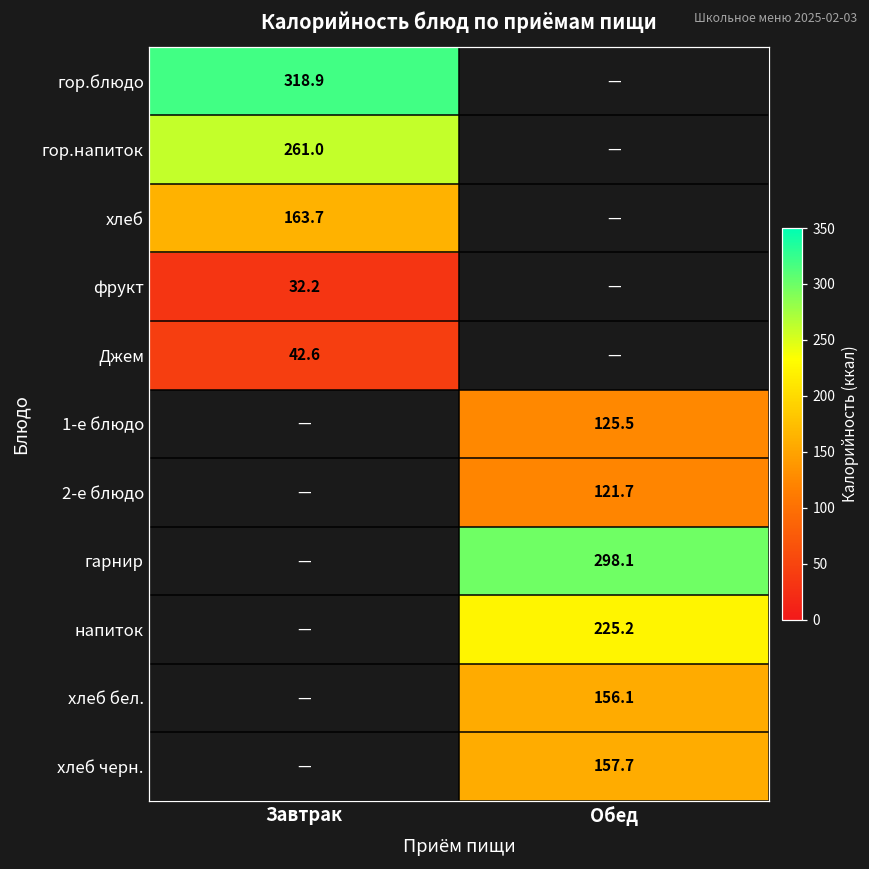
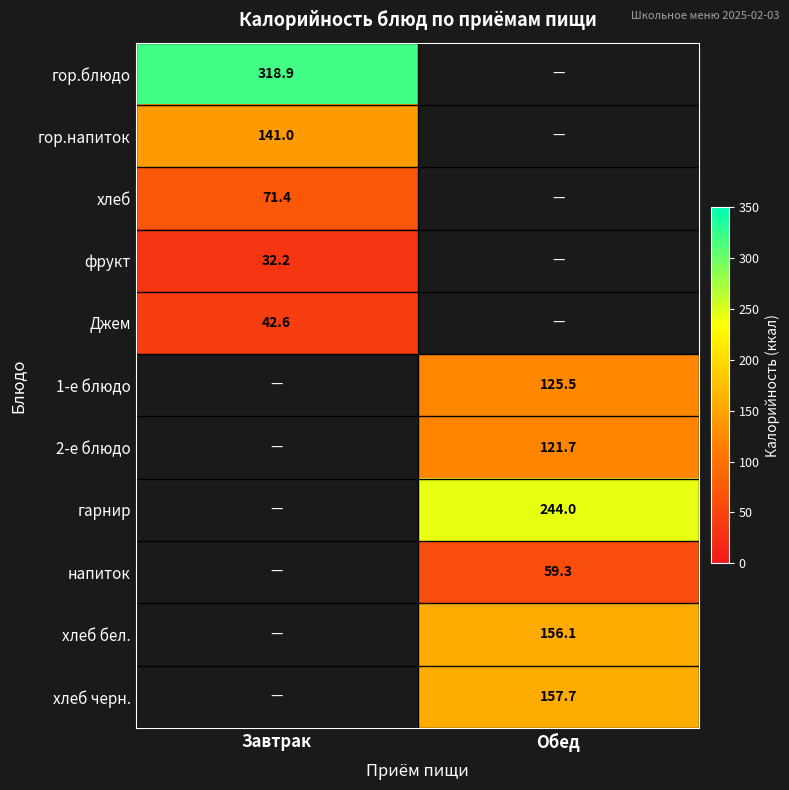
  {
    "гор.блюдо": {
      "Завтрак": 318.9
    },
    "гор.напиток": {
-     "Завтрак": 261.0
+     "Завтрак": 141.0
    },
    "хлеб": {
-     "Завтрак": 163.7
+     "Завтрак": 71.4
    },
    "фрукт": {
      "Завтрак": 32.2
    },
    "Джем": {
      "Завтрак": 42.6
    },
    "1-е блюдо": {
      "Обед": 125.5
    },
    "2-е блюдо": {
      "Обед": 121.7
    },
    "гарнир": {
-     "Обед": 298.1
+     "Обед": 244.0
    },
    "напиток": {
-     "Обед": 225.2
+     "Обед": 59.3
    },
    "хлеб бел.": {
      "Обед": 156.1
    },
    "хлеб черн.": {
      "Обед": 157.7
    }
  }
